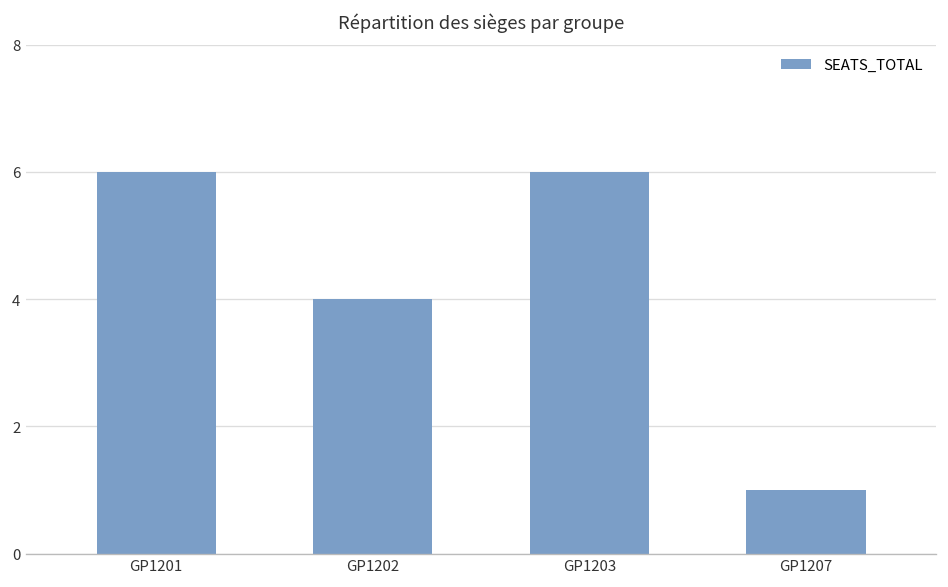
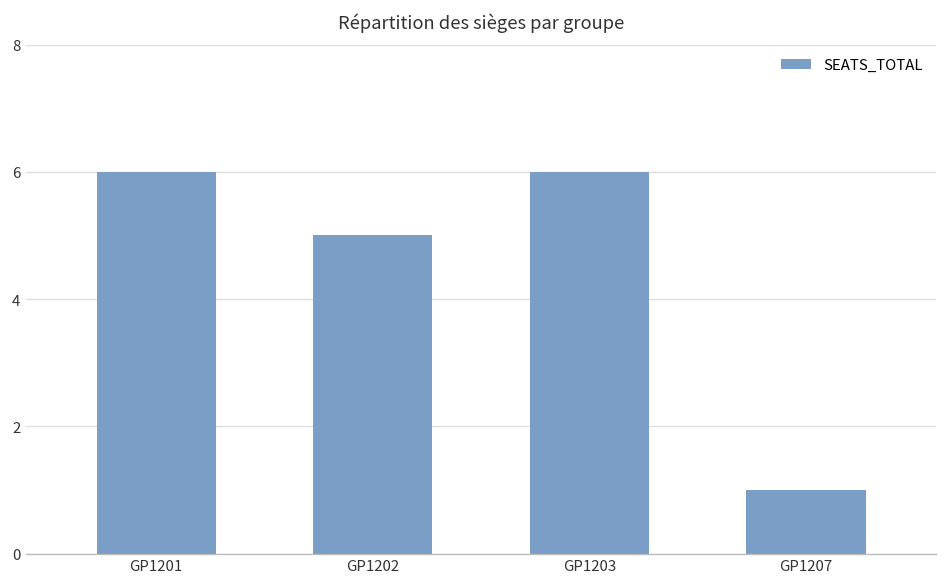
  {
    "GP1201": 6,
-   "GP1202": 4,
+   "GP1202": 5,
    "GP1203": 6,
    "GP1207": 1
  }
